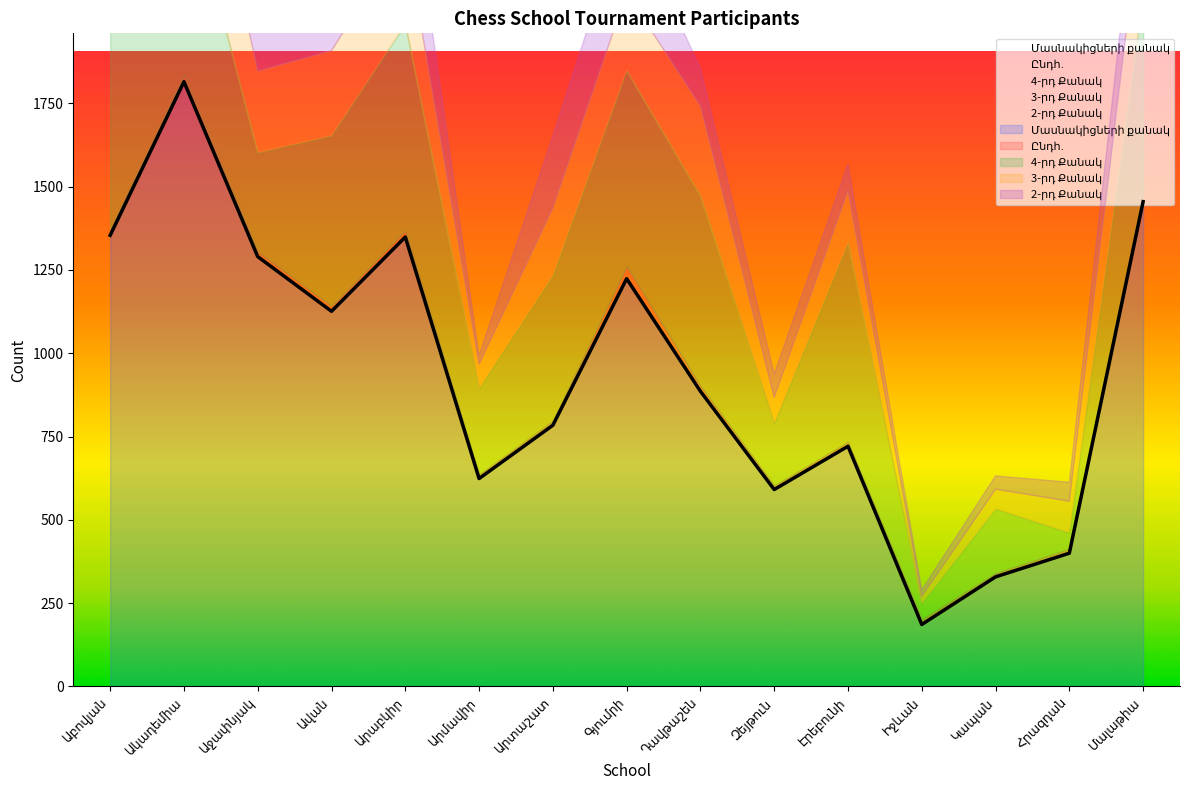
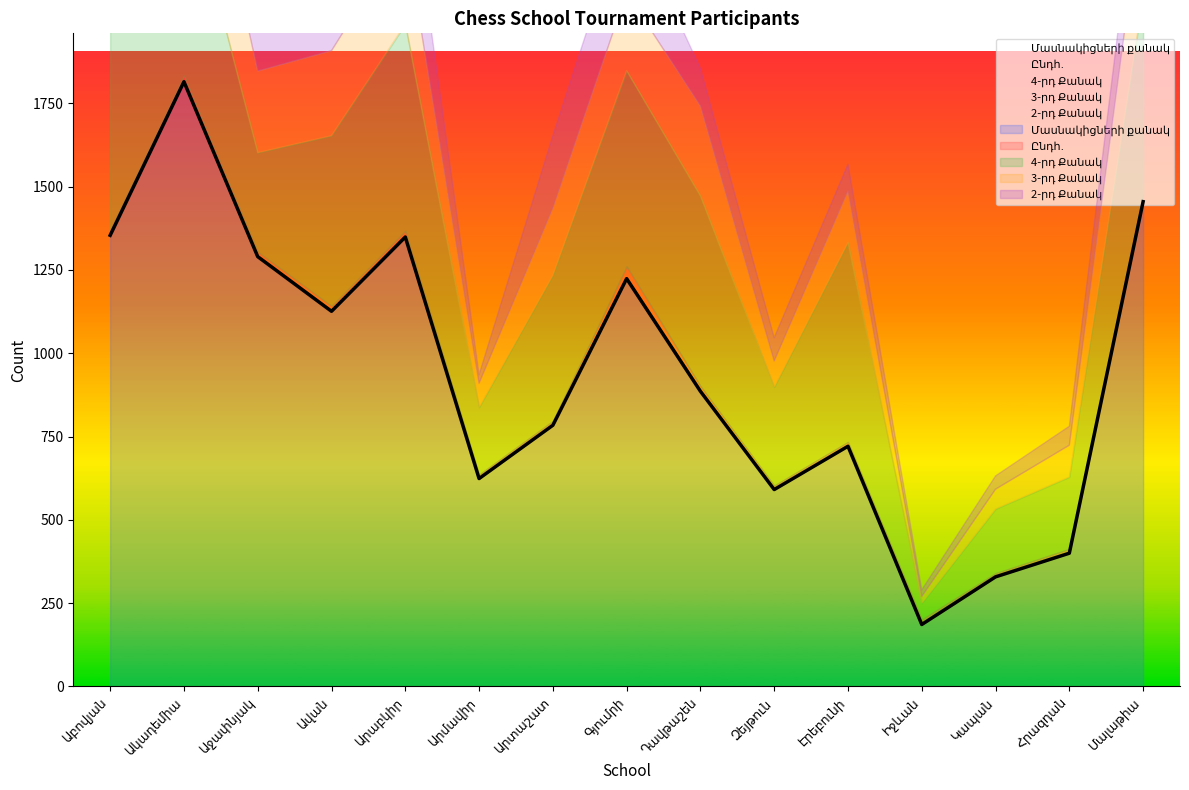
  {
    "4-րդ Քանակ": {
      "Աջափնյակ": 300,
      "Ավան": 510,
-     "Արմավիր": 260,
+     "Արմավիր": 200,
      "Արտաշատ": 440,
      "Գյումրի": 590,
      "Դավթաշեն": 570,
-     "Զեյթուն": 190,
+     "Զեյթուն": 300,
      "Էրեբունի": 600,
      "Իջևան": 50,
      "Կապան": 190,
-     "Հրազդան": 50
+     "Հրազդան": 220
    }
  }
